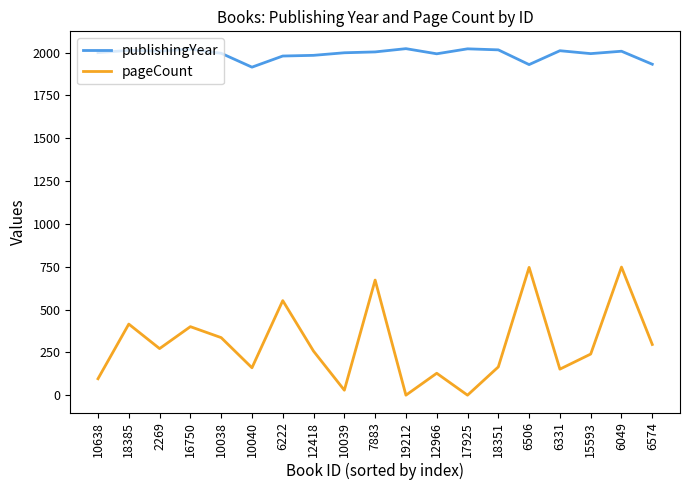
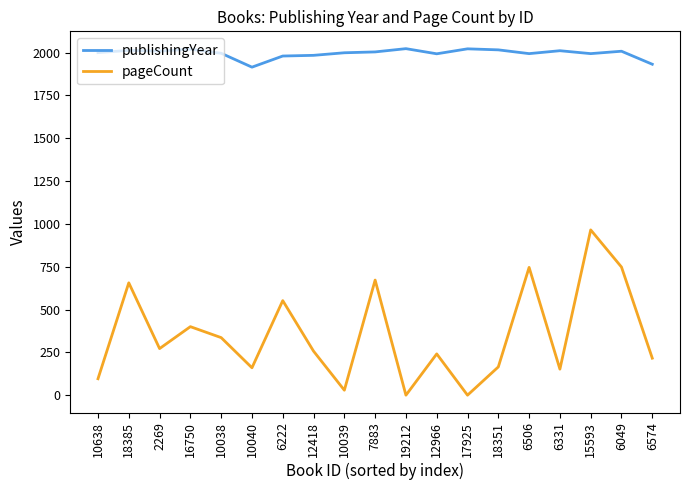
  {
    "publishingYear": {
      "10040": 1920,
      "6222": 1980,
      "12418": 1980,
      "10039": 2000,
      "7883": 2000,
      "19212": 2020,
      "12966": 1990,
      "17925": 2020,
      "18351": 2020,
-     "6506": 1930,
+     "6506": 1990,
      "6331": 2010,
      "15593": 1990,
      "6049": 2010,
      "6574": 1930
    },
    "pageCount": {
      "10638": 100,
-     "18385": 420,
+     "18385": 660,
      "2269": 270,
      "16750": 400,
      "10038": 340,
      "10040": 160,
      "6222": 550,
      "12418": 260,
      "10039": 30,
      "7883": 670,
      "19212": 0,
-     "12966": 130,
+     "12966": 240,
      "17925": 0,
      "18351": 170,
      "6506": 750,
      "6331": 150,
-     "15593": 240,
+     "15593": 970,
      "6049": 750,
-     "6574": 300
+     "6574": 220
    }
  }
